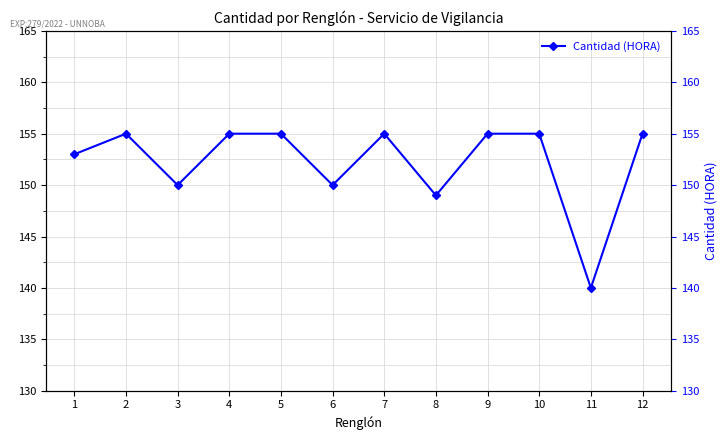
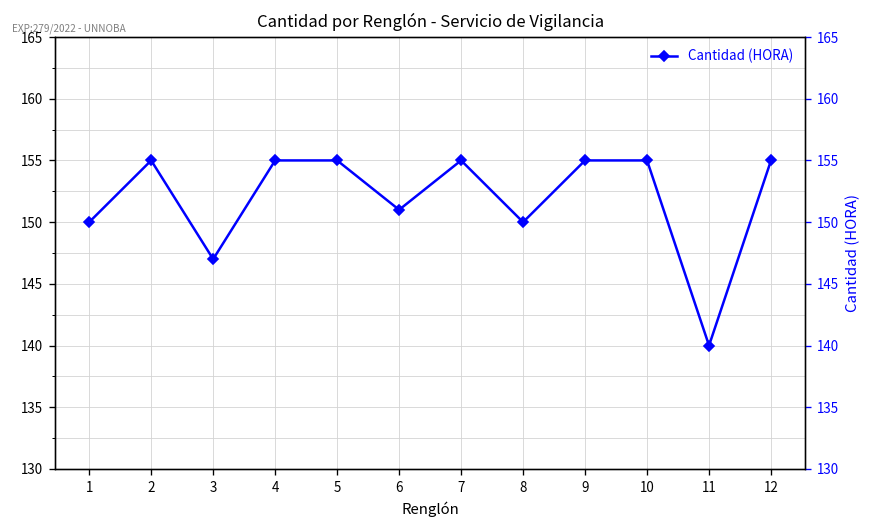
  {
-   "1": 153,
+   "1": 150,
    "2": 155,
-   "3": 150,
+   "3": 147,
    "4": 155,
    "5": 155,
-   "6": 150,
+   "6": 151,
    "7": 155,
-   "8": 149,
+   "8": 150,
    "9": 155,
    "10": 155,
    "11": 140,
    "12": 155
  }
